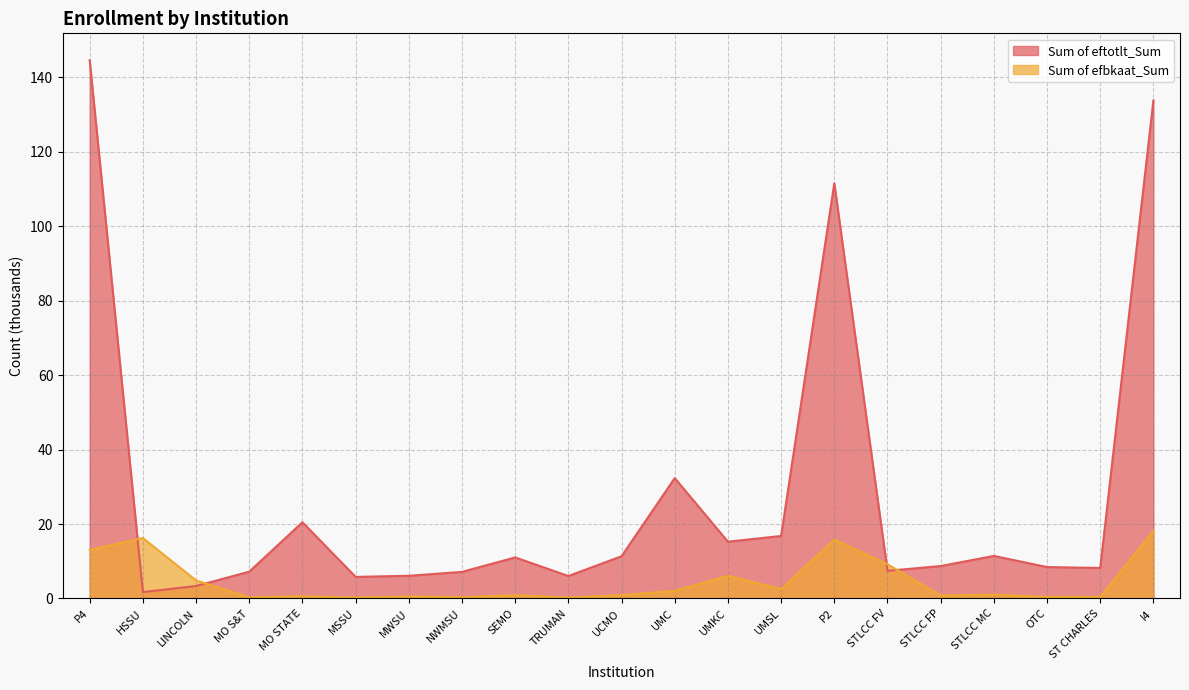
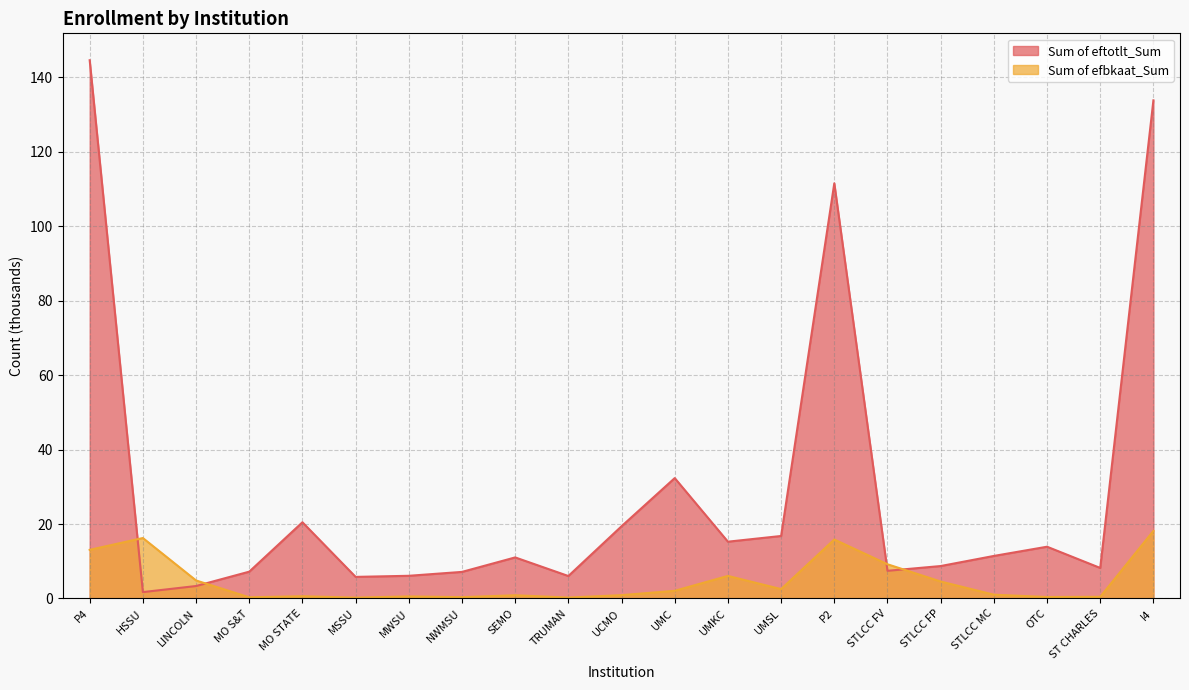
  {
    "Sum of eftotlt_Sum": {
      "P4": 145,
      "HSSU": 2,
      "LINCOLN": 3,
      "MO S&T": 7,
      "MO STATE": 20,
      "MSSU": 6,
      "MWSU": 6,
      "NWMSU": 7,
      "SEMO": 11,
      "TRUMAN": 6,
-     "UCMO": 11,
+     "UCMO": 19,
      "UMC": 32,
      "UMKC": 15,
      "UMSL": 17,
      "P2": 112,
      "STLCC FV": 7,
      "STLCC FP": 9,
      "STLCC MC": 11,
-     "OTC": 8,
+     "OTC": 14,
      "ST CHARLES": 8,
      "I4": 134
    },
    "Sum of efbkaat_Sum": {
      "P4": 13,
      "HSSU": 16,
      "LINCOLN": 5,
      "MO S&T": 0,
      "MO STATE": 1,
      "MSSU": 0,
      "MWSU": 1,
      "NWMSU": 0,
      "SEMO": 1,
      "TRUMAN": 0,
      "UCMO": 1,
      "UMC": 2,
      "UMKC": 6,
      "UMSL": 3,
      "P2": 16,
      "STLCC FV": 9,
-     "STLCC FP": 1,
+     "STLCC FP": 5,
      "STLCC MC": 1,
      "OTC": 0,
      "ST CHARLES": 0,
      "I4": 18
    }
  }
